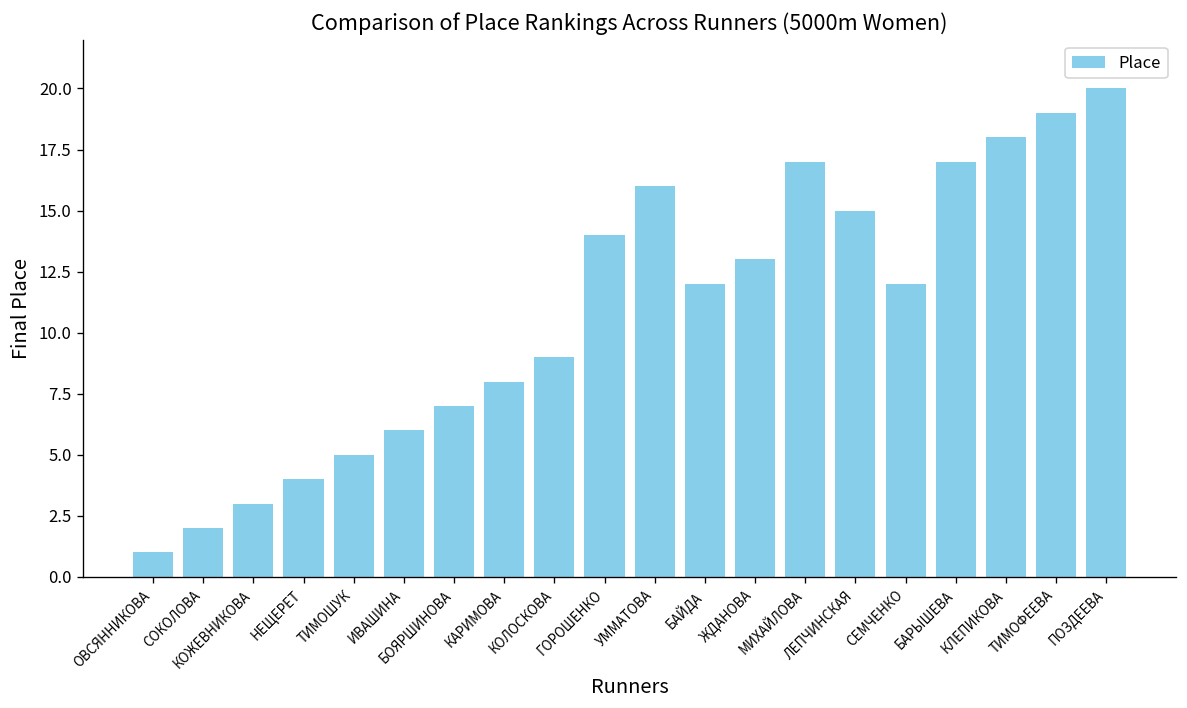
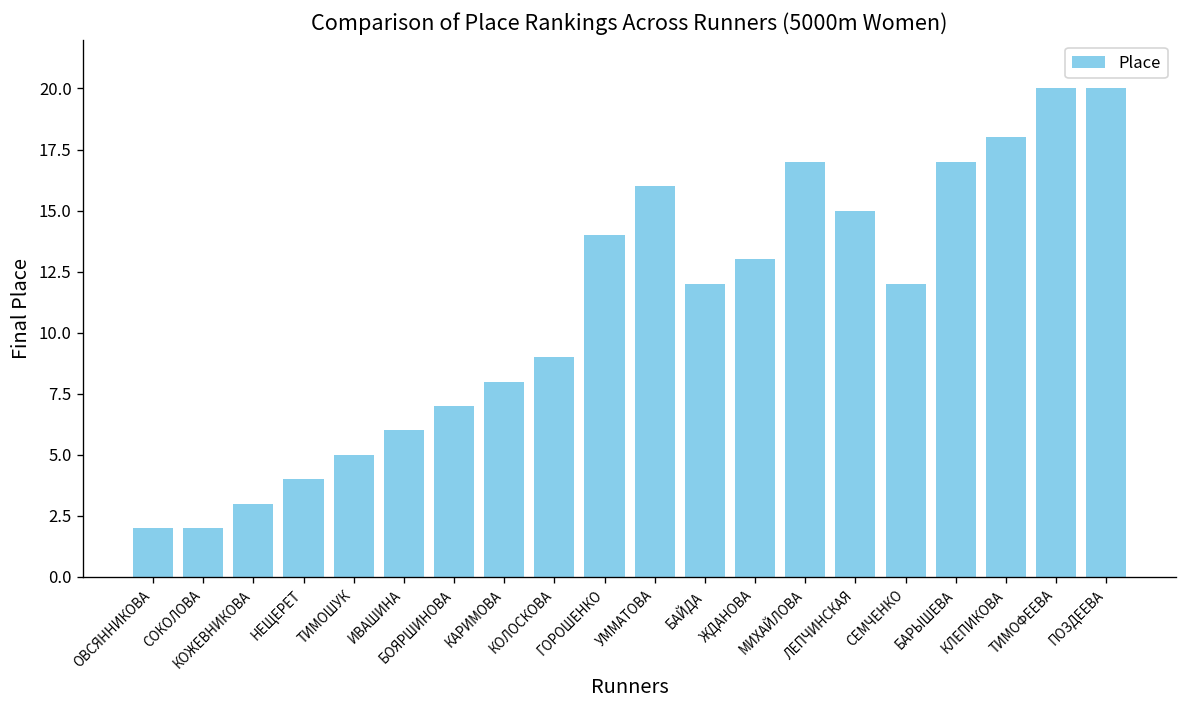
  {
-   "ОВСЯННИКОВА": 1,
+   "ОВСЯННИКОВА": 2,
    "СОКОЛОВА": 2,
    "КОЖЕВНИКОВА": 3,
    "НЕЩЕРЕТ": 4,
    "ТИМОШУК": 5,
    "ИВАШИНА": 6,
    "БОЯРШИНОВА": 7,
    "КАРИМОВА": 8,
    "КОЛОСКОВА": 9,
    "ГОРОШЕНКО": 14,
    "УММАТОВА": 16,
    "БАЙДА": 12,
    "ЖДАНОВА": 13,
    "МИХАЙЛОВА": 17,
    "ЛЕПЧИНСКАЯ": 15,
    "СЕМЧЕНКО": 12,
    "БАРЫШЕВА": 17,
    "КЛЕПИКОВА": 18,
-   "ТИМОФЕЕВА": 19,
+   "ТИМОФЕЕВА": 20,
    "ПОЗДЕЕВА": 20
  }
